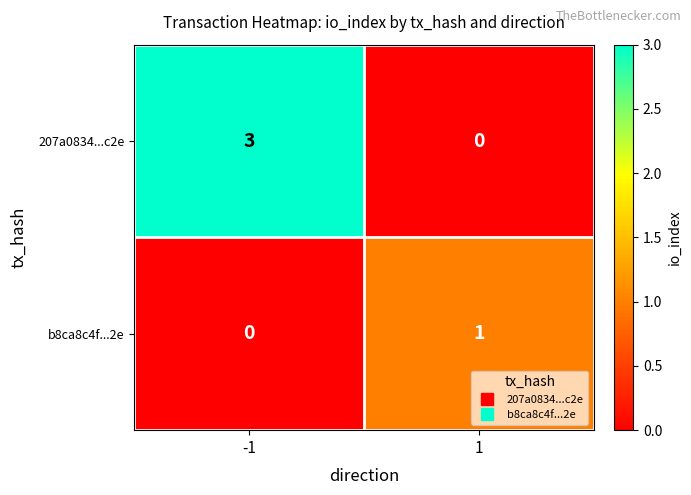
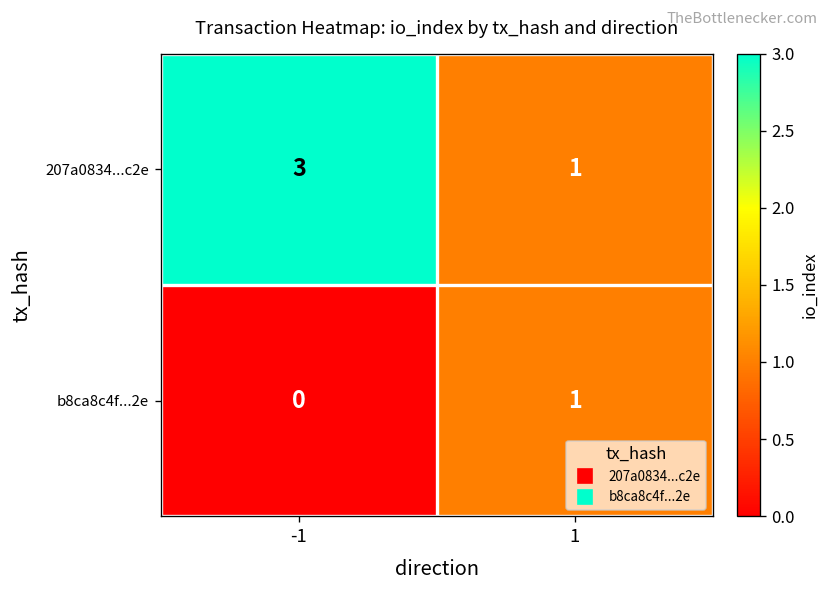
  {
    "207a0834...c2e": {
      "-1": 3,
-     "1": 0
+     "1": 1
    },
    "b8ca8c4f...2e": {
      "-1": 0,
      "1": 1
    }
  }
